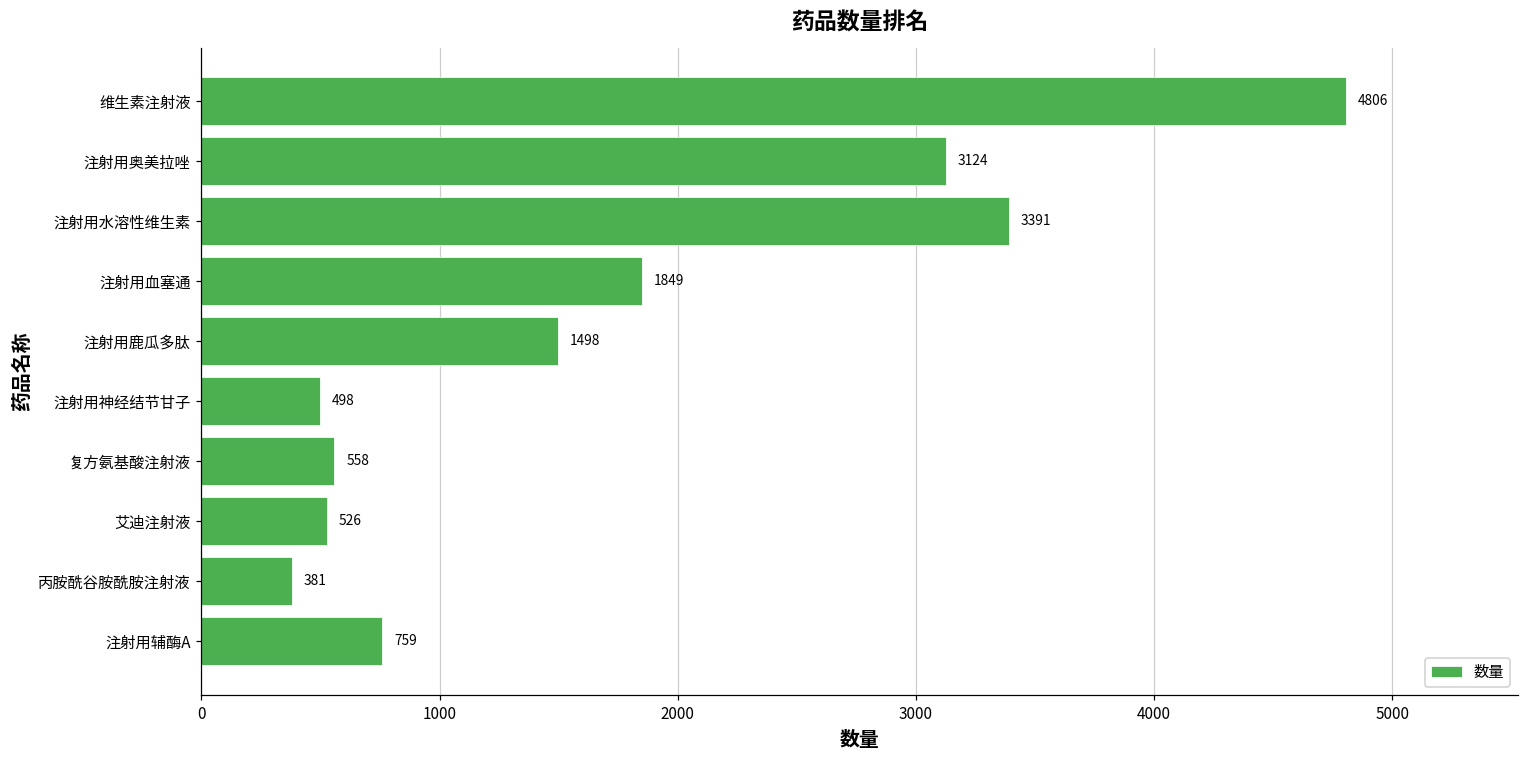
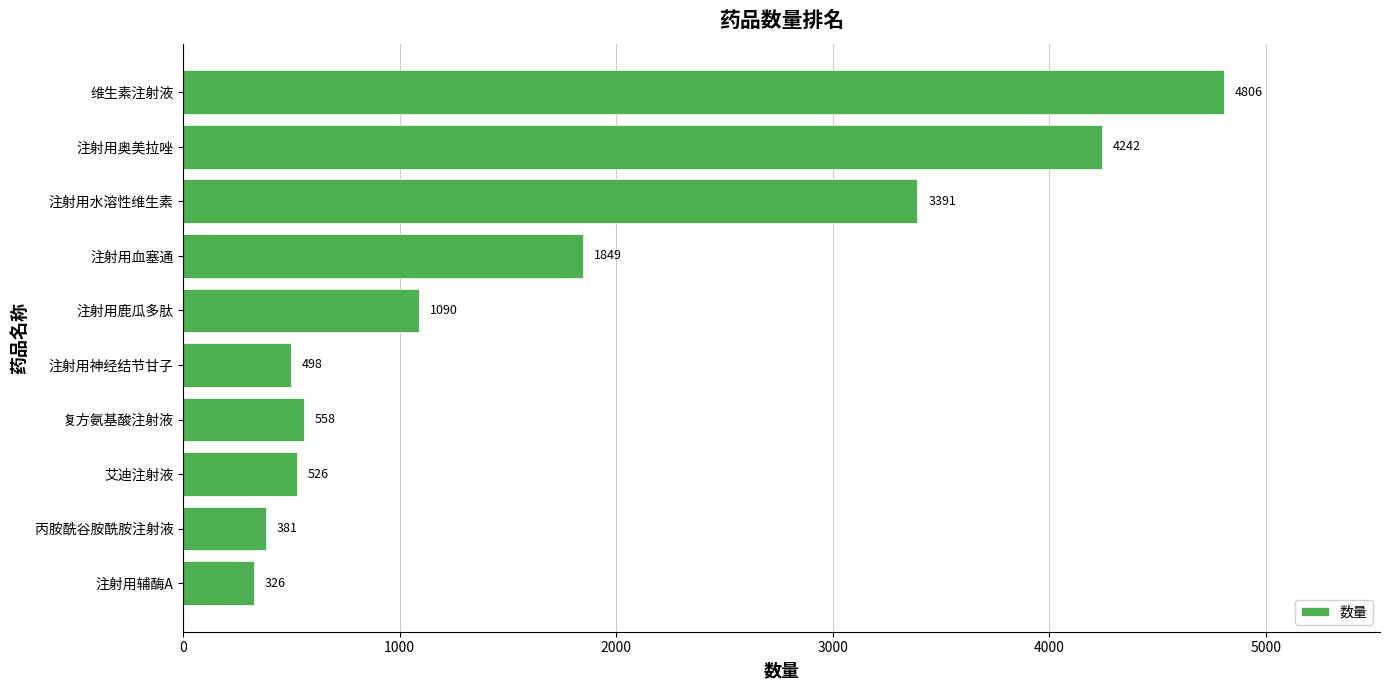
  {
    "维生素注射液": 4806,
-   "注射用奥美拉唑": 3124,
+   "注射用奥美拉唑": 4242,
    "注射用水溶性维生素": 3391,
    "注射用血塞通": 1849,
-   "注射用鹿瓜多肽": 1498,
+   "注射用鹿瓜多肽": 1090,
    "注射用神经结节甘子": 498,
    "复方氨基酸注射液": 558,
    "艾迪注射液": 526,
    "丙胺酰谷胺酰胺注射液": 381,
-   "注射用辅酶A": 759
+   "注射用辅酶A": 326
  }
